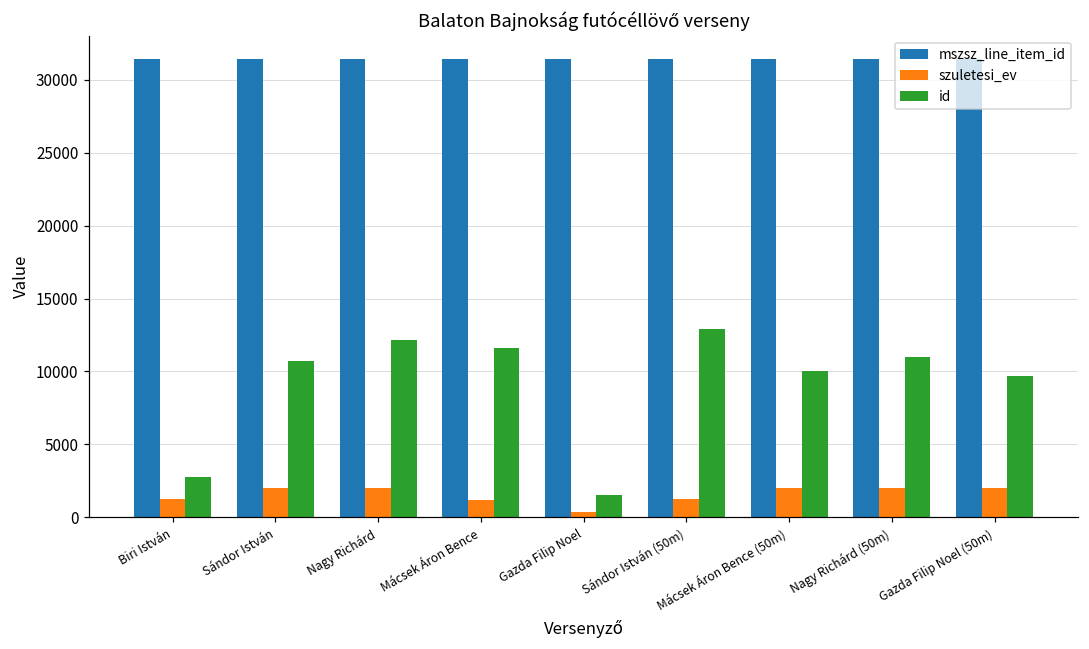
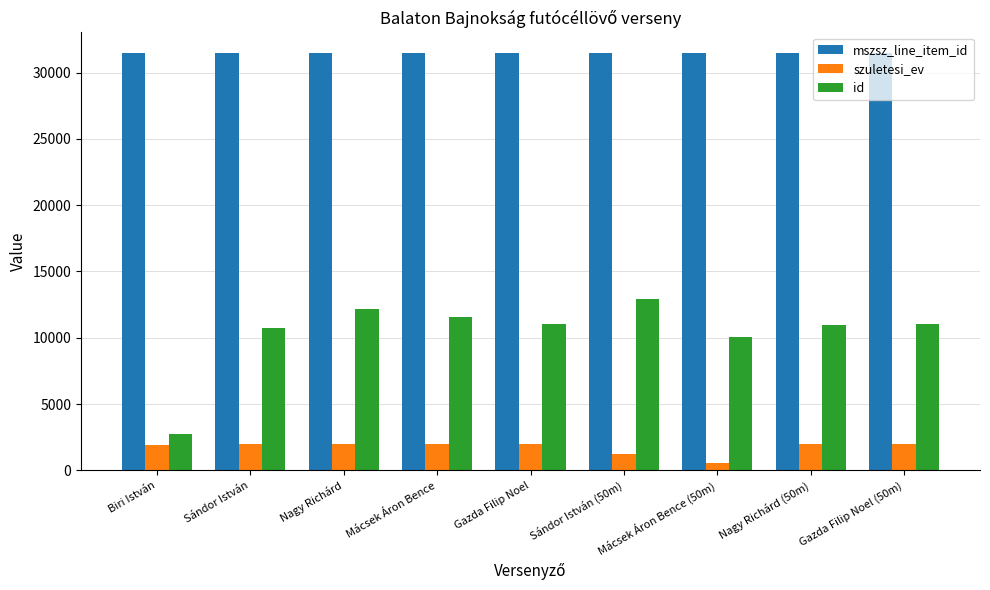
  {
    "mszsz_line_item_id": {
      "Biri István": 31400,
      "Sándor István": 31400,
      "Nagy Richárd": 31400,
      "Mácsek Áron Bence": 31400,
      "Gazda Filip Noel": 31400,
      "Sándor István (50m)": 31500,
      "Mácsek Áron Bence (50m)": 31500,
      "Nagy Richárd (50m)": 31500
    },
    "szuletesi_ev": {
-     "Biri István": 1200,
+     "Biri István": 1900,
      "Sándor István": 2000,
      "Nagy Richárd": 2000,
-     "Mácsek Áron Bence": 1200,
-     "Gazda Filip Noel": 300,
+     "Mácsek Áron Bence": 2000,
+     "Gazda Filip Noel": 2000,
      "Sándor István (50m)": 1300,
-     "Mácsek Áron Bence (50m)": 2000,
+     "Mácsek Áron Bence (50m)": 600,
      "Nagy Richárd (50m)": 2000,
      "Gazda Filip Noel (50m)": 2000
    },
    "id": {
      "Biri István": 2700,
      "Sándor István": 10700,
      "Nagy Richárd": 12200,
      "Mácsek Áron Bence": 11600,
-     "Gazda Filip Noel": 1600,
+     "Gazda Filip Noel": 11000,
      "Sándor István (50m)": 12900,
      "Mácsek Áron Bence (50m)": 10000,
      "Nagy Richárd (50m)": 11000,
-     "Gazda Filip Noel (50m)": 9700
+     "Gazda Filip Noel (50m)": 11000
    }
  }
